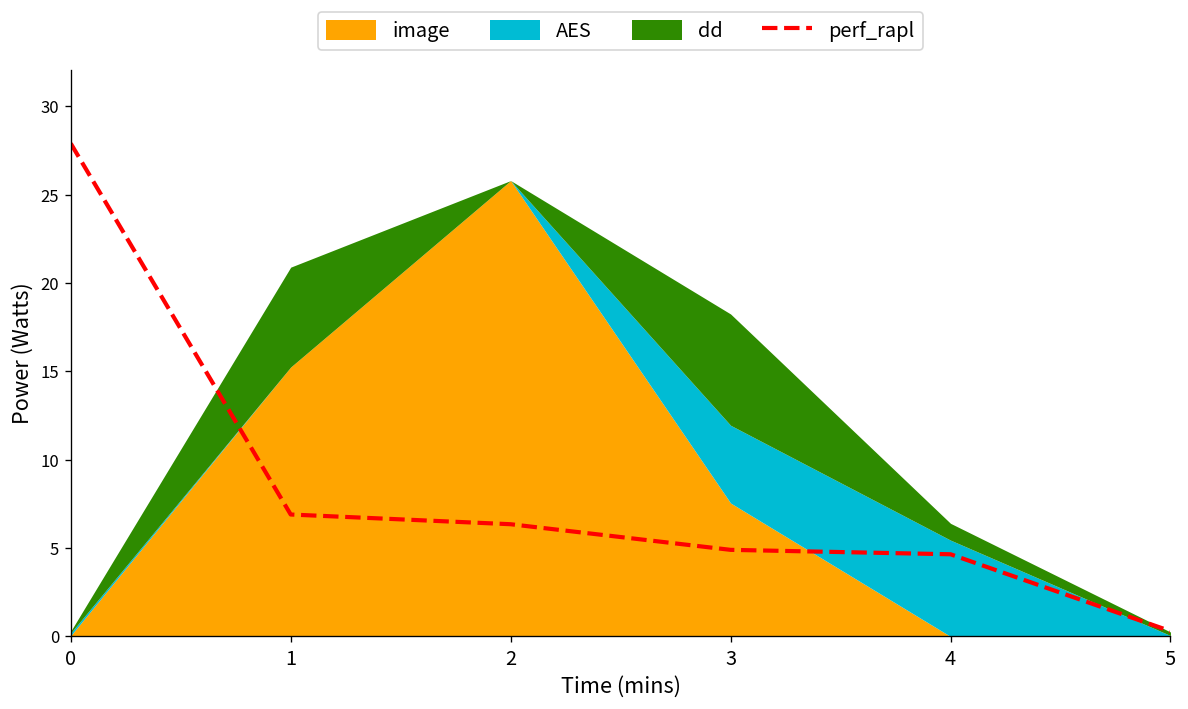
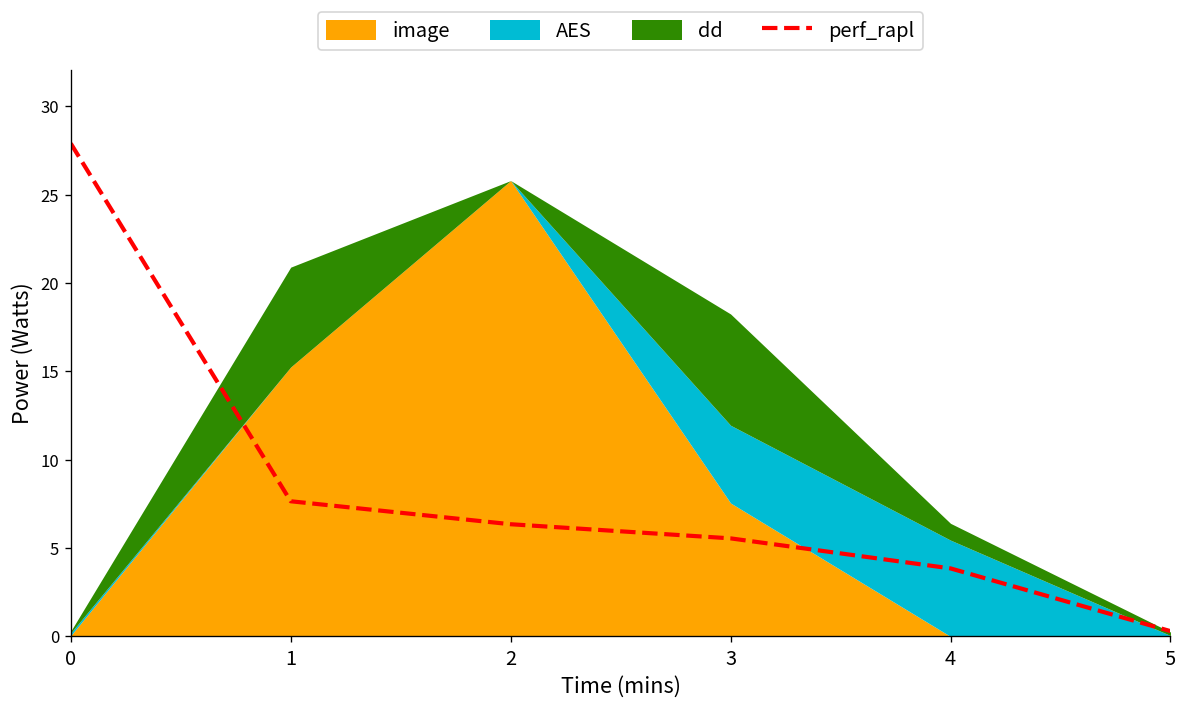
  {
    "perf_rapl": {
      "0": 27.9,
-     "1": 6.9,
+     "1": 7.7,
      "2": 6.4,
-     "3": 4.9,
-     "4": 4.7
+     "3": 5.6,
+     "4": 3.9
    },
    "dd": {
      "1": 5.6,
      "3": 6.3,
      "4": 1.0
    }
  }
